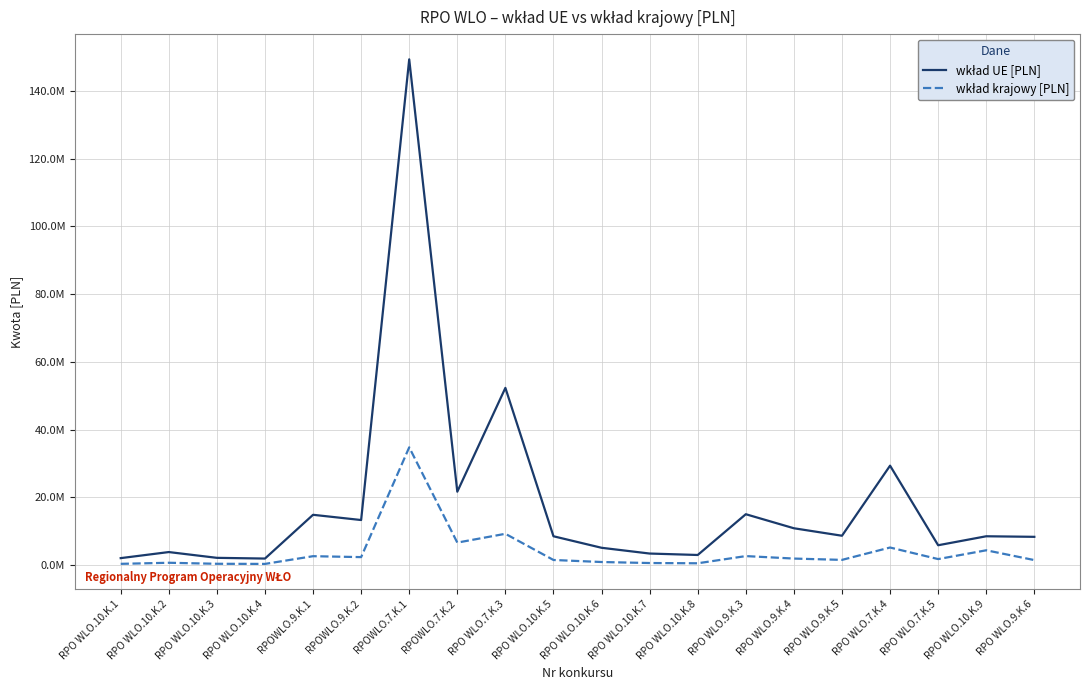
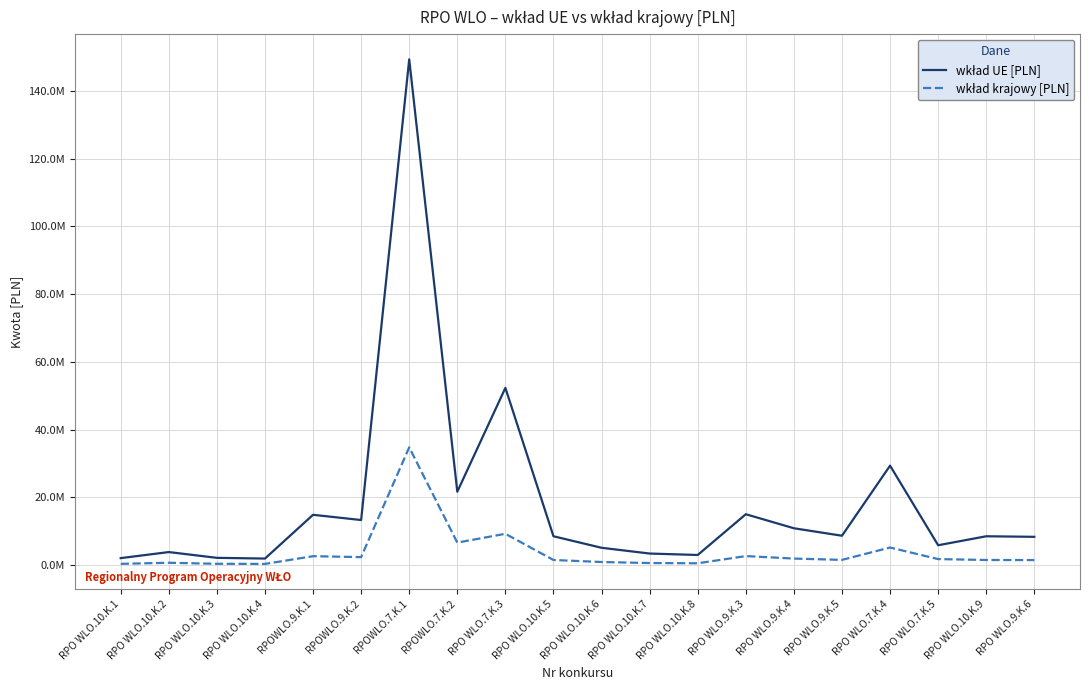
  {
    "wkład UE [PLN]": {
      "RPO WLO.10.K.1": 2000000,
      "RPO WLO.10.K.2": 4000000,
      "RPO WLO.10.K.3": 2000000,
      "RPO WLO.10.K.4": 2000000,
      "RPOWLO.9.K.1": 15000000,
      "RPOWLO.9.K.2": 13000000,
      "RPOWLO.7.K.1": 149000000,
      "RPOWLO.7.K.2": 22000000,
      "RPO WLO.7.K.3": 52000000,
      "RPO WLO.10.K.5": 9000000,
      "RPO WLO.10.K.6": 5000000,
      "RPO WLO.10.K.7": 3000000,
      "RPO WLO.10.K.8": 3000000,
      "RPO WLO.9.K.3": 15000000,
      "RPO WLO.9.K.4": 11000000,
      "RPO WLO.9.K.5": 9000000,
      "RPO WLO.7.K.4": 29000000,
      "RPO WLO.7.K.5": 6000000,
      "RPO WLO.10.K.9": 9000000,
      "RPO WLO.9.K.6": 8000000
    },
    "wkład krajowy [PLN]": {
      "RPO WLO.10.K.1": 0,
      "RPO WLO.10.K.2": 1000000,
      "RPO WLO.10.K.3": 0,
      "RPO WLO.10.K.4": 0,
      "RPOWLO.9.K.1": 3000000,
      "RPOWLO.9.K.2": 2000000,
      "RPOWLO.7.K.1": 35000000,
      "RPOWLO.7.K.2": 7000000,
      "RPO WLO.7.K.3": 9000000,
      "RPO WLO.10.K.5": 2000000,
      "RPO WLO.10.K.6": 1000000,
      "RPO WLO.10.K.7": 1000000,
      "RPO WLO.10.K.8": 1000000,
      "RPO WLO.9.K.3": 3000000,
      "RPO WLO.9.K.4": 2000000,
      "RPO WLO.9.K.5": 2000000,
      "RPO WLO.7.K.4": 5000000,
      "RPO WLO.7.K.5": 2000000,
-     "RPO WLO.10.K.9": 4000000,
+     "RPO WLO.10.K.9": 2000000,
      "RPO WLO.9.K.6": 1000000
    }
  }
